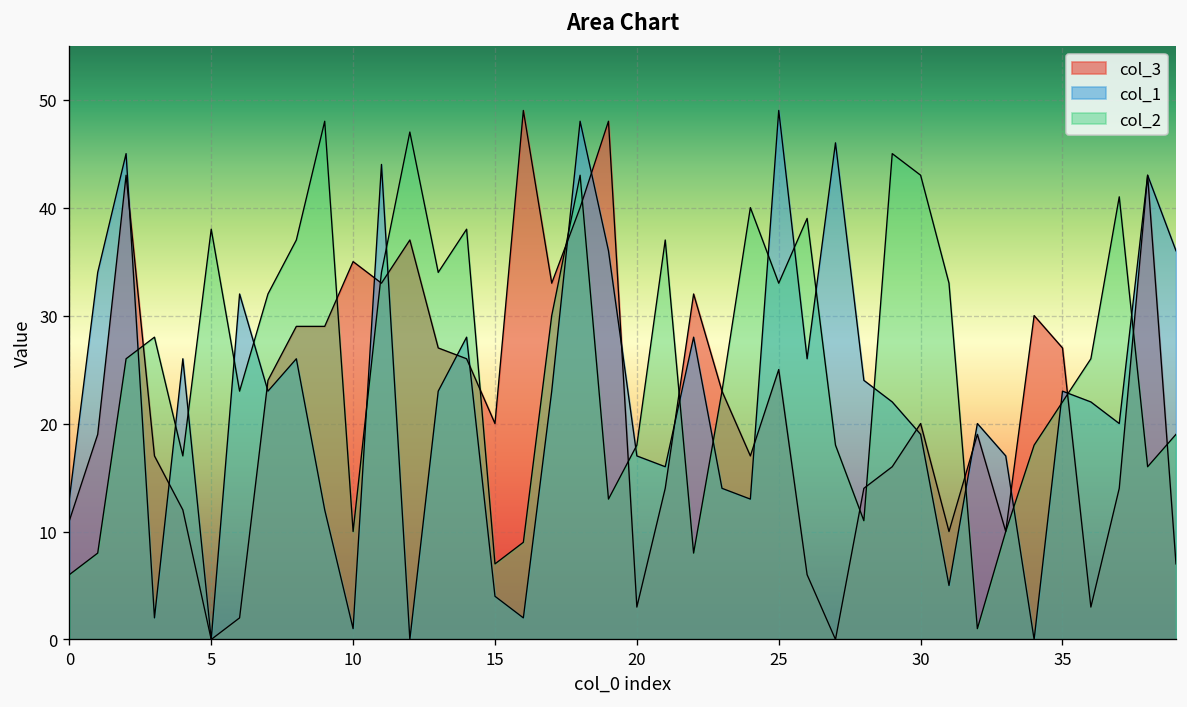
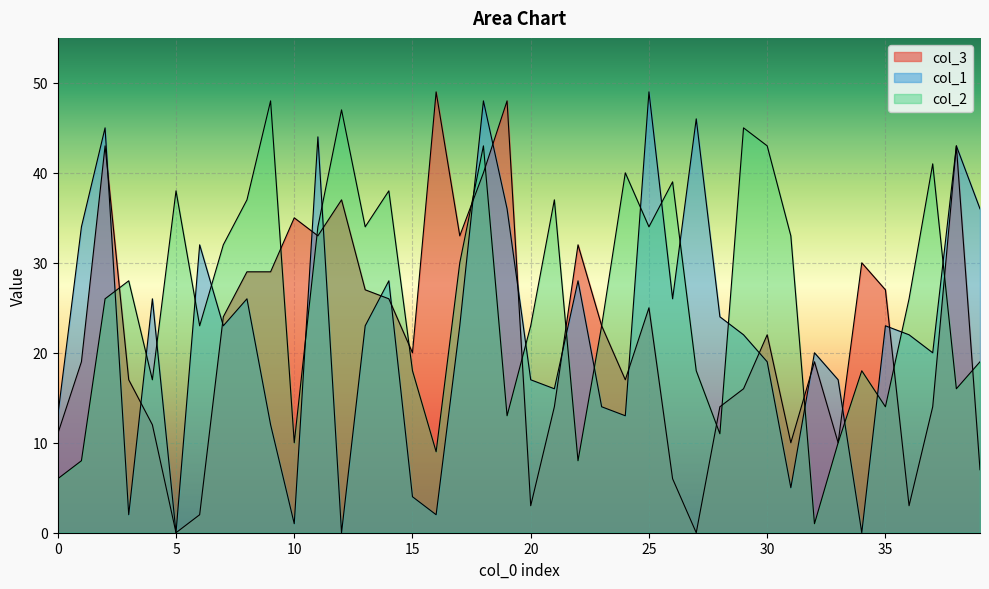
  {
    "col_3": {
      "0": 11,
      "10": 35,
      "15": 20,
      "20": 3,
      "25": 25,
-     "30": 20,
+     "30": 22,
      "35": 27
    },
    "col_1": {
      "0": 13,
      "10": 1,
      "15": 4,
      "20": 17,
      "25": 49,
      "30": 19,
      "35": 23
    },
    "col_2": {
      "0": 6,
      "5": 38,
      "10": 10,
-     "15": 7,
-     "20": 18,
-     "25": 33,
+     "15": 18,
+     "20": 23,
+     "25": 34,
      "30": 43,
-     "35": 22
+     "35": 14
    }
  }
